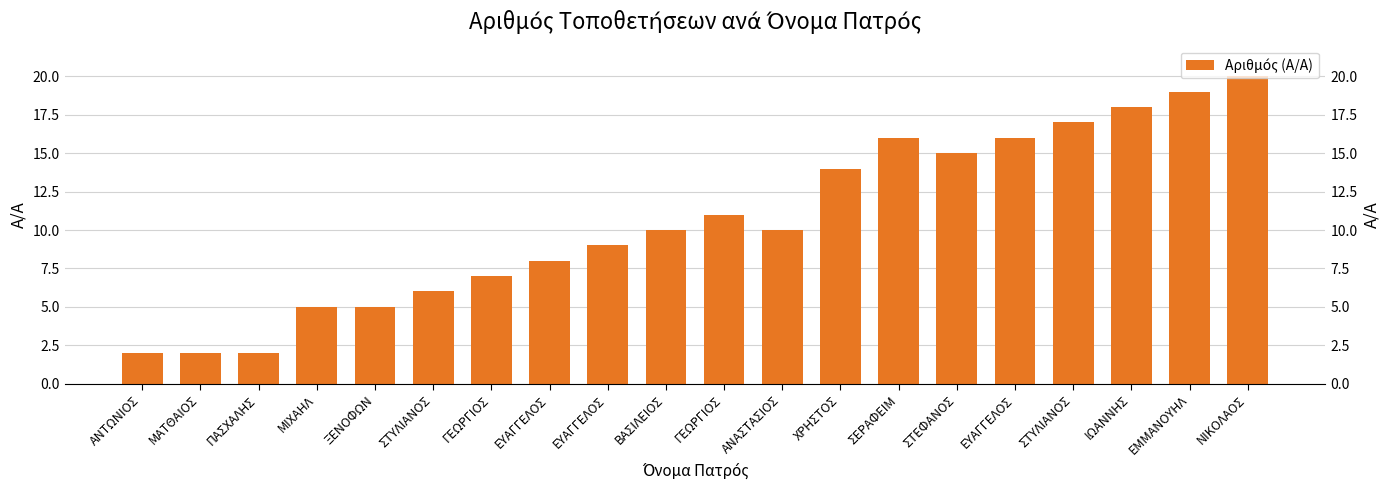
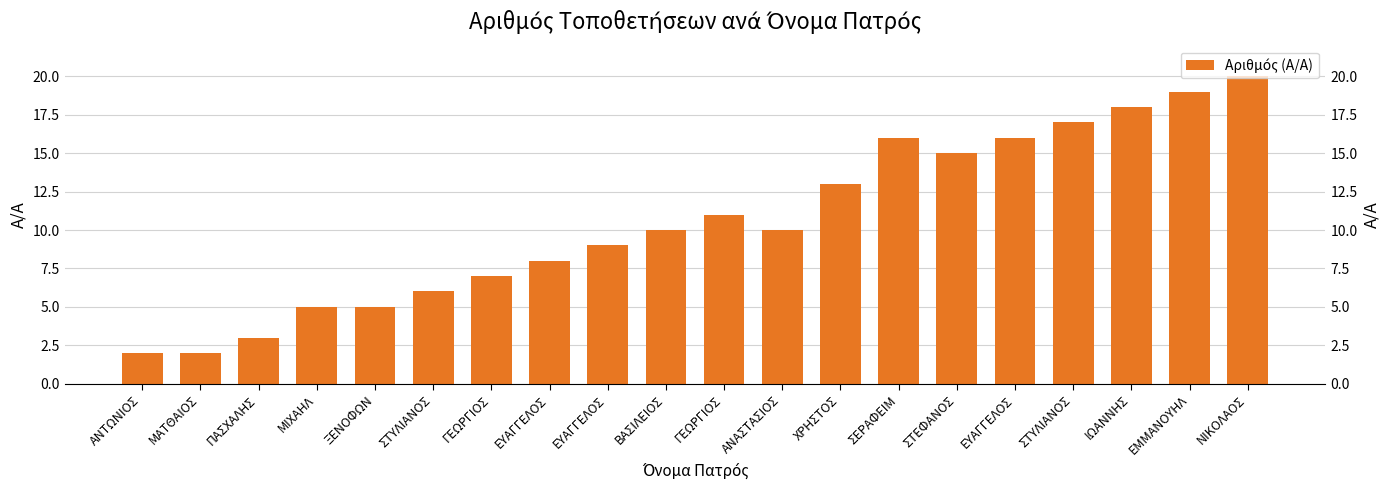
  {
    "ΑΝΤΩΝΙΟΣ": 2,
    "ΜΑΤΘΑΙΟΣ": 2,
-   "ΠΑΣΧΑΛΗΣ": 2,
+   "ΠΑΣΧΑΛΗΣ": 3,
    "ΜΙΧΑΗΛ": 5,
    "ΞΕΝΟΦΩΝ": 5,
    "ΒΑΣΙΛΕΙΟΣ": 10,
    "ΑΝΑΣΤΑΣΙΟΣ": 10,
-   "ΧΡΗΣΤΟΣ": 14,
+   "ΧΡΗΣΤΟΣ": 13,
    "ΣΕΡΑΦΕΙΜ": 16,
    "ΣΤΕΦΑΝΟΣ": 15,
    "ΙΩΑΝΝΗΣ": 18,
    "ΕΜΜΑΝΟΥΗΛ": 19
  }
